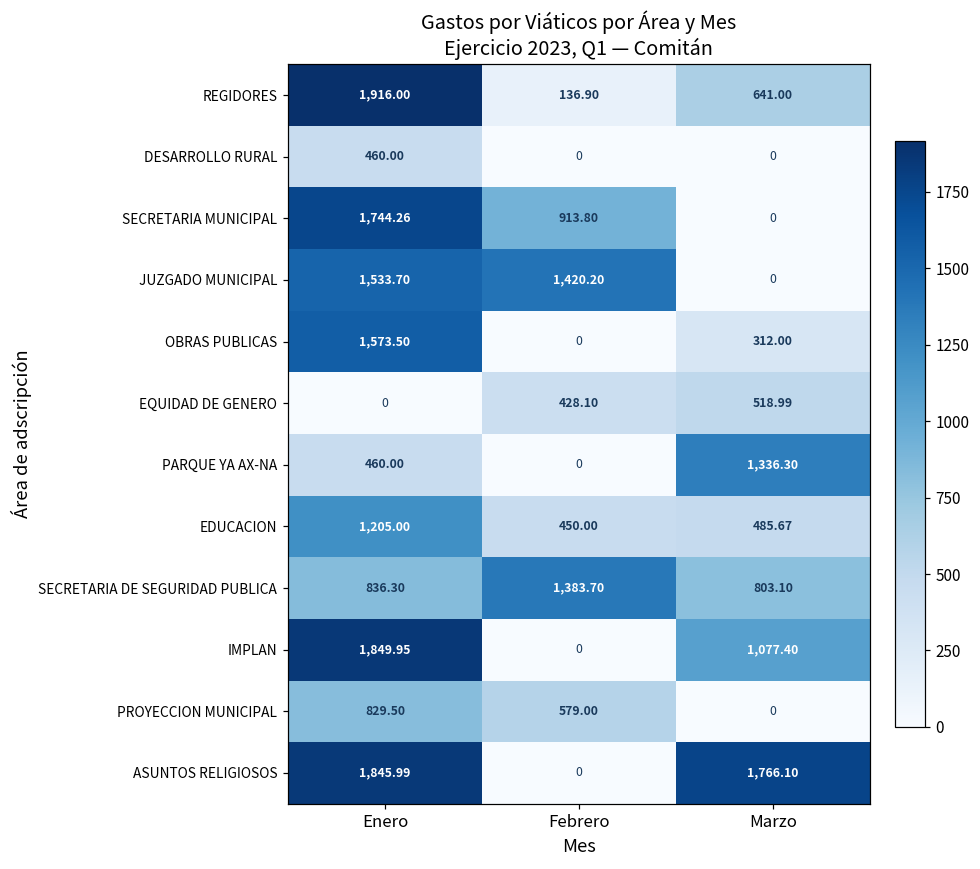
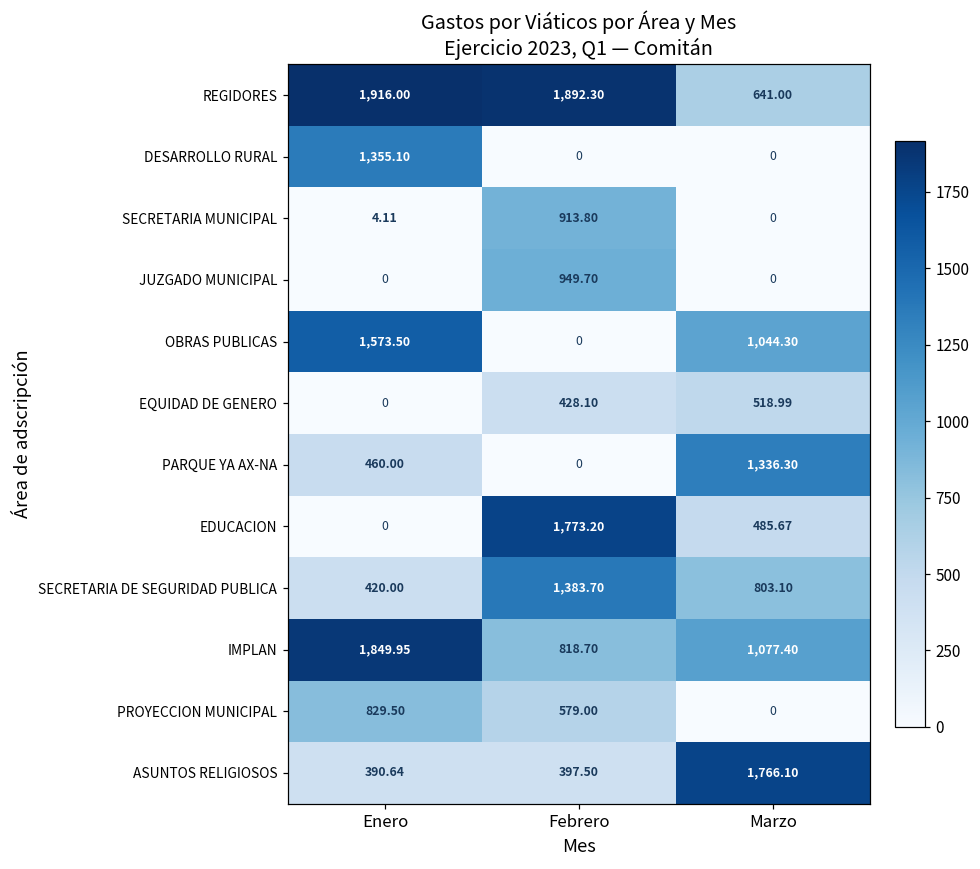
  {
    "REGIDORES": {
      "Enero": "1,916.00",
-     "Febrero": "136.90",
+     "Febrero": "1,892.30",
      "Marzo": "641.00"
    },
    "DESARROLLO RURAL": {
-     "Enero": "460.00",
+     "Enero": "1,355.10",
      "Febrero": "0",
      "Marzo": "0"
    },
    "SECRETARIA MUNICIPAL": {
-     "Enero": "1,744.26",
+     "Enero": "4.11",
      "Febrero": "913.80",
      "Marzo": "0"
    },
    "JUZGADO MUNICIPAL": {
-     "Enero": "1,533.70",
-     "Febrero": "1,420.20",
+     "Enero": "0",
+     "Febrero": "949.70",
      "Marzo": "0"
    },
    "OBRAS PUBLICAS": {
      "Enero": "1,573.50",
      "Febrero": "0",
-     "Marzo": "312.00"
+     "Marzo": "1,044.30"
    },
    "EQUIDAD DE GENERO": {
      "Enero": "0",
      "Febrero": "428.10",
      "Marzo": "518.99"
    },
    "PARQUE YA AX-NA": {
      "Enero": "460.00",
      "Febrero": "0",
      "Marzo": "1,336.30"
    },
    "EDUCACION": {
-     "Enero": "1,205.00",
-     "Febrero": "450.00",
+     "Enero": "0",
+     "Febrero": "1,773.20",
      "Marzo": "485.67"
    },
    "SECRETARIA DE SEGURIDAD PUBLICA": {
-     "Enero": "836.30",
+     "Enero": "420.00",
      "Febrero": "1,383.70",
      "Marzo": "803.10"
    },
    "IMPLAN": {
      "Enero": "1,849.95",
-     "Febrero": "0",
+     "Febrero": "818.70",
      "Marzo": "1,077.40"
    },
    "PROYECCION MUNICIPAL": {
      "Enero": "829.50",
      "Febrero": "579.00",
      "Marzo": "0"
    },
    "ASUNTOS RELIGIOSOS": {
-     "Enero": "1,845.99",
-     "Febrero": "0",
+     "Enero": "390.64",
+     "Febrero": "397.50",
      "Marzo": "1,766.10"
    }
  }
